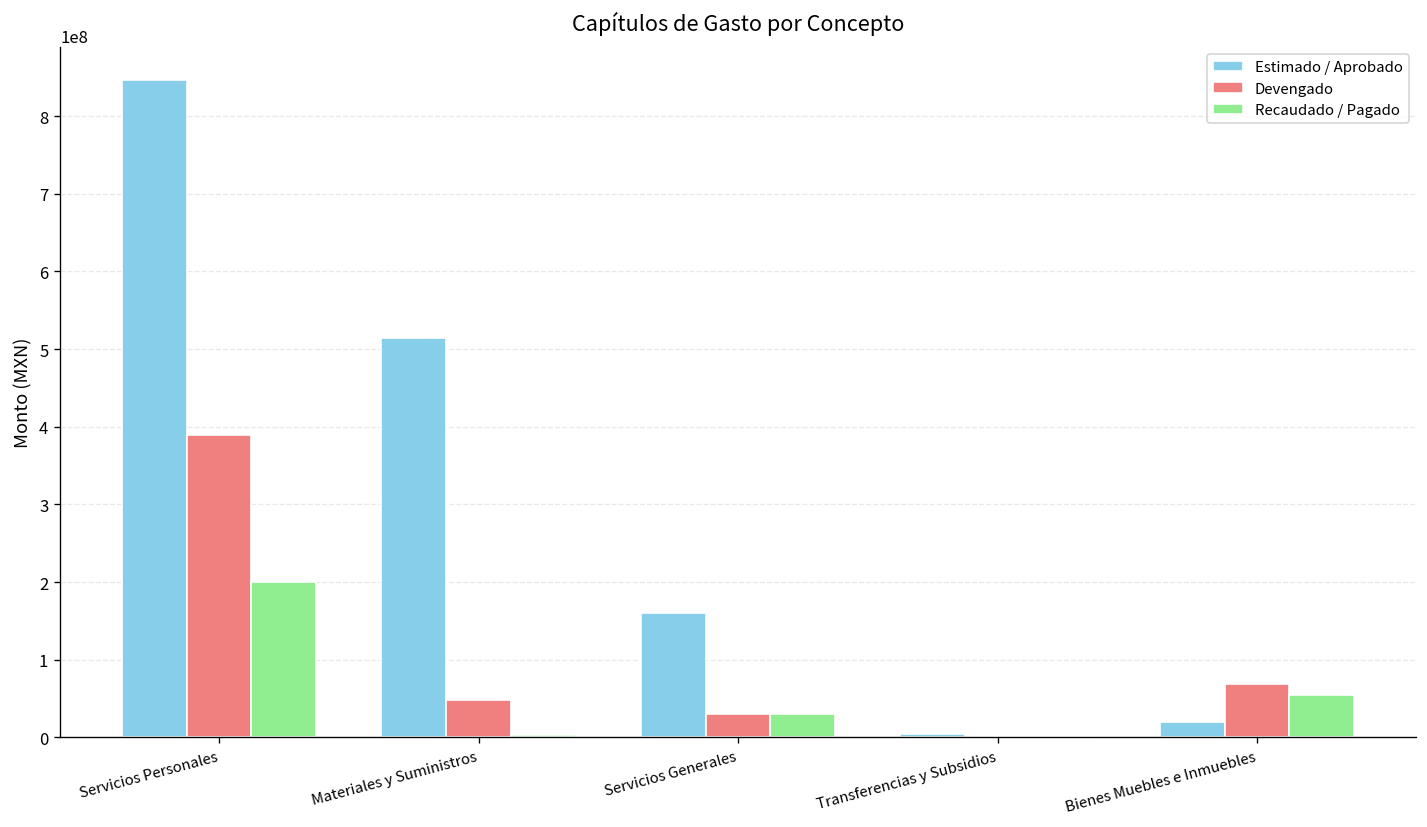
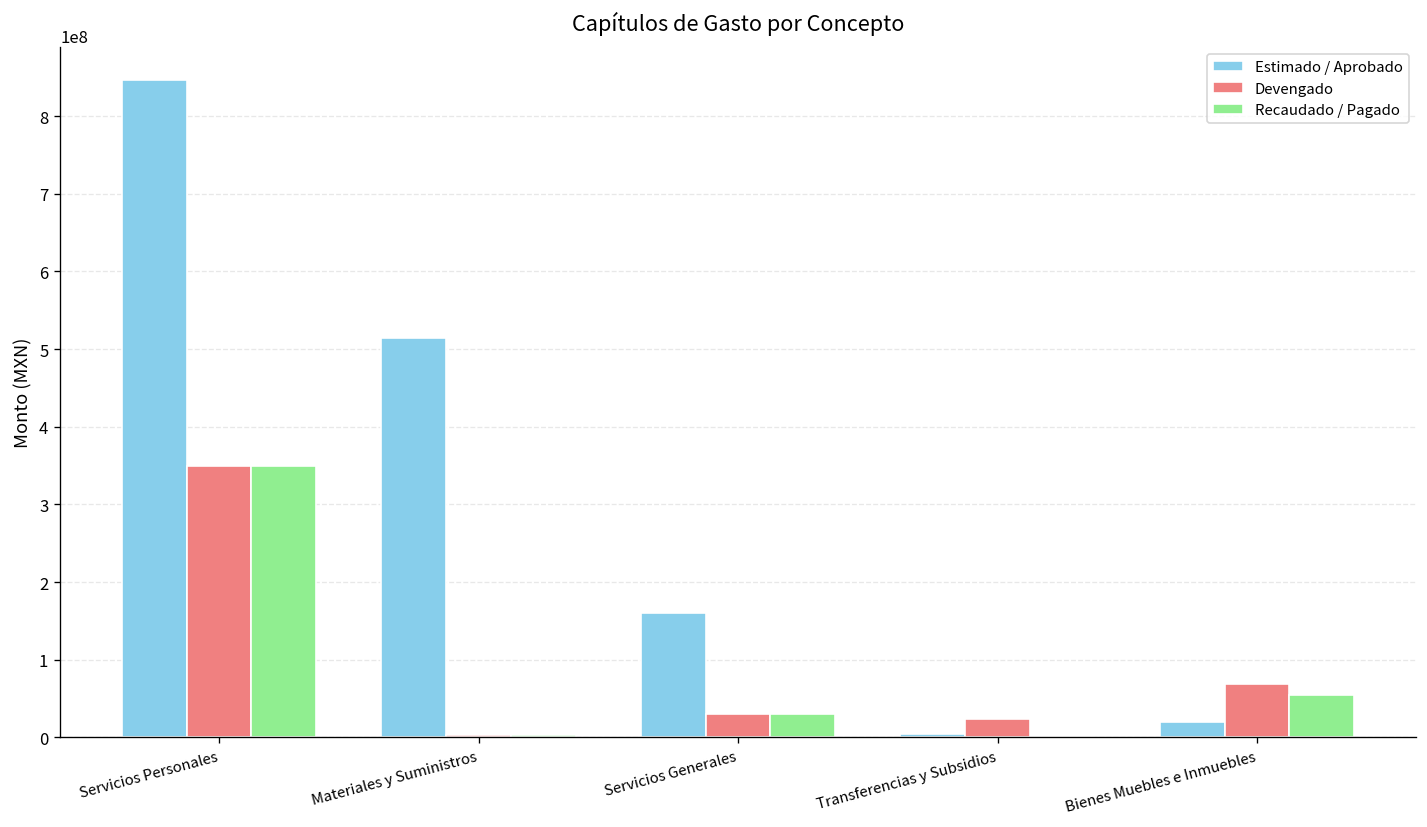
  {
    "Estimado / Aprobado": {
      "Servicios Personales": 850000000,
      "Materiales y Suministros": 510000000,
      "Servicios Generales": 160000000,
      "Transferencias y Subsidios": 0,
      "Bienes Muebles e Inmuebles": 20000000
    },
    "Devengado": {
-     "Servicios Personales": 390000000,
-     "Materiales y Suministros": 50000000,
+     "Servicios Personales": 350000000,
+     "Materiales y Suministros": 0,
      "Servicios Generales": 30000000,
-     "Transferencias y Subsidios": 0,
+     "Transferencias y Subsidios": 20000000,
      "Bienes Muebles e Inmuebles": 70000000
    },
    "Recaudado / Pagado": {
-     "Servicios Personales": 200000000,
+     "Servicios Personales": 350000000,
      "Servicios Generales": 30000000,
      "Bienes Muebles e Inmuebles": 60000000
    }
  }
